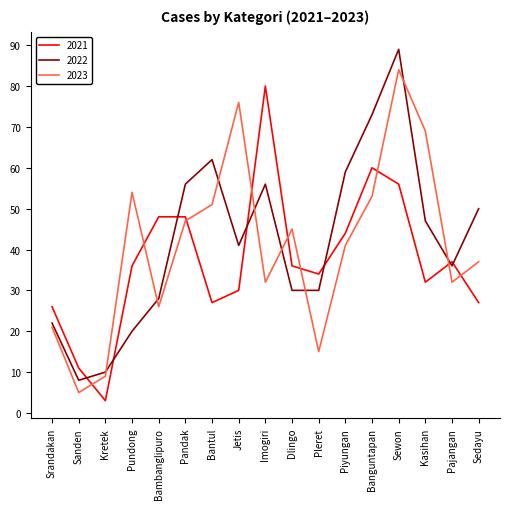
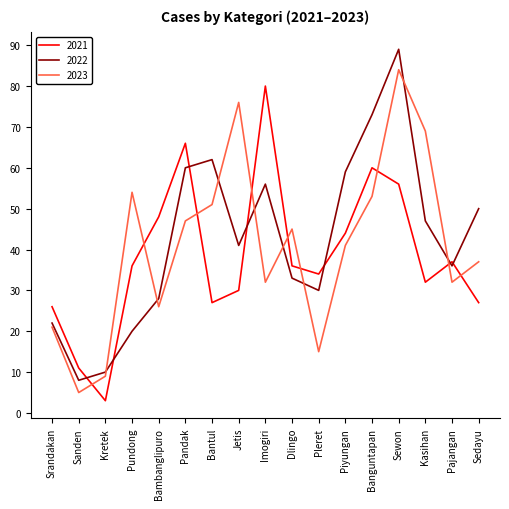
  {
    "2021": {
      "Srandakan": 26,
      "Sanden": 11,
      "Kretek": 3,
      "Pundong": 36,
      "Bambanglipuro": 48,
-     "Pandak": 48,
+     "Pandak": 66,
      "Bantul": 27,
      "Jetis": 30,
      "Imogiri": 80,
      "Dlingo": 36,
      "Pleret": 34,
      "Piyungan": 44,
      "Banguntapan": 60,
      "Sewon": 56,
      "Kasihan": 32,
      "Pajangan": 37,
      "Sedayu": 27
    },
    "2022": {
      "Srandakan": 22,
      "Sanden": 8,
      "Kretek": 10,
      "Pundong": 20,
      "Bambanglipuro": 28,
-     "Pandak": 56,
+     "Pandak": 60,
      "Bantul": 62,
      "Jetis": 41,
      "Imogiri": 56,
-     "Dlingo": 30,
+     "Dlingo": 33,
      "Pleret": 30,
      "Piyungan": 59,
      "Banguntapan": 73,
      "Sewon": 89,
      "Kasihan": 47,
      "Pajangan": 36,
      "Sedayu": 50
    },
    "2023": {
      "Srandakan": 21,
      "Sanden": 5,
      "Kretek": 9,
      "Pundong": 54,
      "Bambanglipuro": 26,
      "Pandak": 47,
      "Bantul": 51,
      "Jetis": 76,
      "Imogiri": 32,
      "Dlingo": 45,
      "Pleret": 15,
      "Piyungan": 41,
      "Banguntapan": 53,
      "Sewon": 84,
      "Kasihan": 69,
      "Pajangan": 32,
      "Sedayu": 37
    }
  }
